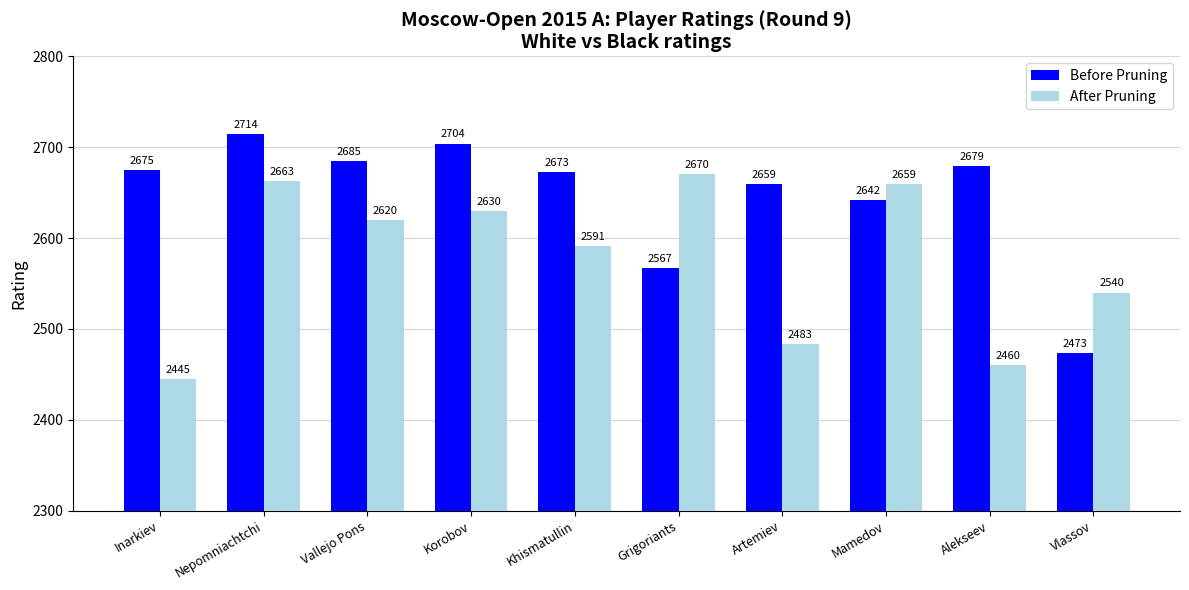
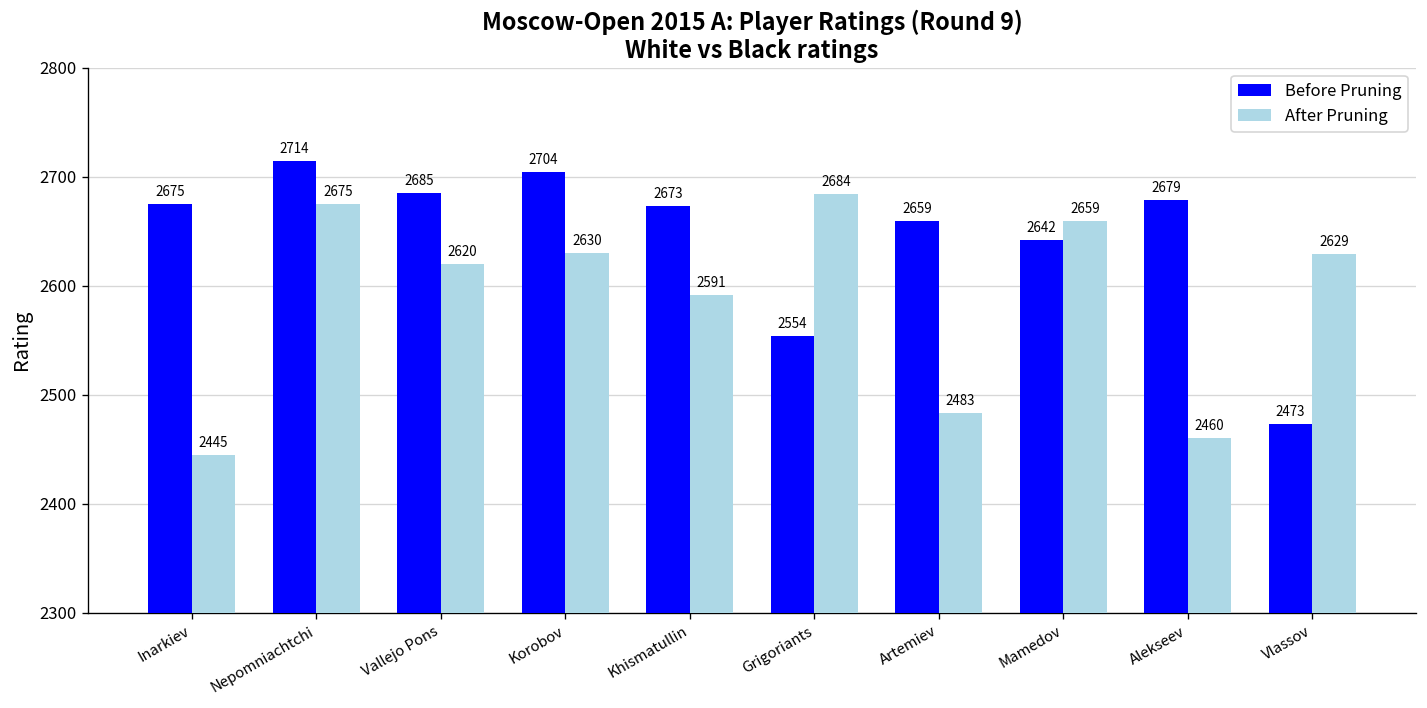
  {
    "Before Pruning": {
      "Inarkiev": 2675,
      "Nepomniachtchi": 2714,
      "Vallejo Pons": 2685,
      "Korobov": 2704,
      "Khismatullin": 2673,
-     "Grigoriants": 2567,
+     "Grigoriants": 2554,
      "Artemiev": 2659,
      "Mamedov": 2642,
      "Alekseev": 2679,
      "Vlassov": 2473
    },
    "After Pruning": {
      "Inarkiev": 2445,
-     "Nepomniachtchi": 2663,
+     "Nepomniachtchi": 2675,
      "Vallejo Pons": 2620,
      "Korobov": 2630,
      "Khismatullin": 2591,
-     "Grigoriants": 2670,
+     "Grigoriants": 2684,
      "Artemiev": 2483,
      "Mamedov": 2659,
      "Alekseev": 2460,
-     "Vlassov": 2540
+     "Vlassov": 2629
    }
  }
